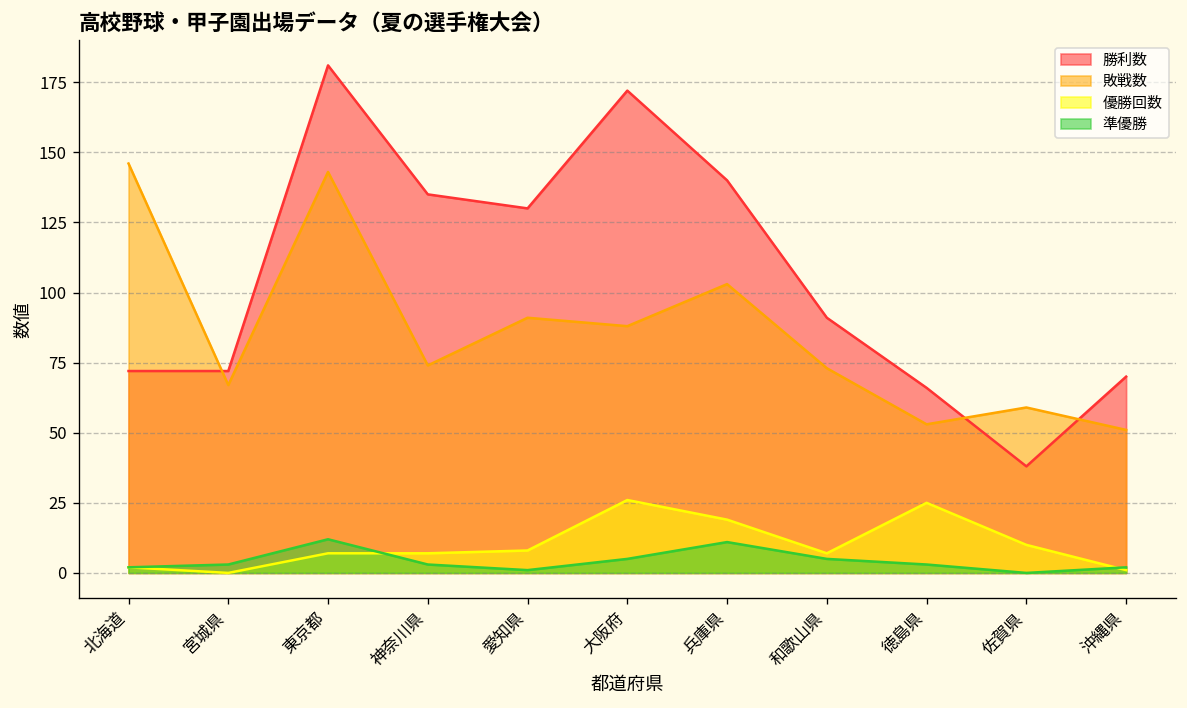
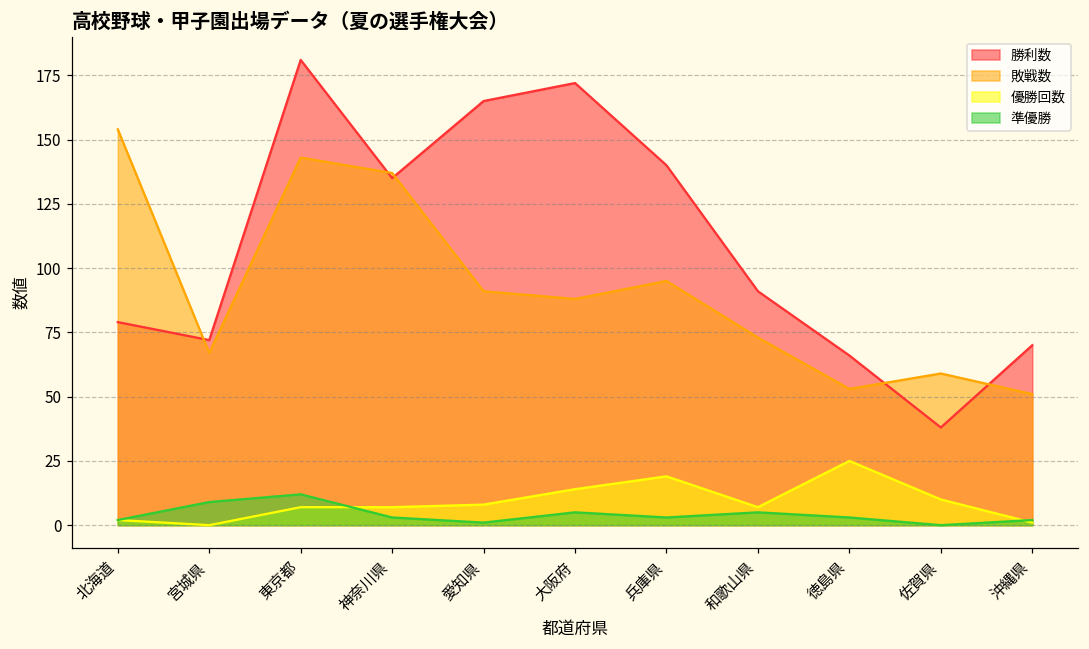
  {
    "勝利数": {
-     "北海道": 72,
+     "北海道": 79,
      "宮城県": 72,
      "東京都": 181,
      "神奈川県": 135,
-     "愛知県": 130,
+     "愛知県": 165,
      "大阪府": 172,
      "兵庫県": 140,
      "和歌山県": 91,
      "徳島県": 66,
      "佐賀県": 38,
      "沖縄県": 70
    },
    "敗戦数": {
-     "北海道": 146,
+     "北海道": 154,
      "宮城県": 67,
      "東京都": 143,
-     "神奈川県": 74,
+     "神奈川県": 137,
      "愛知県": 91,
      "大阪府": 88,
-     "兵庫県": 103,
+     "兵庫県": 95,
      "和歌山県": 73,
      "徳島県": 53,
      "佐賀県": 59,
      "沖縄県": 51
    },
    "優勝回数": {
      "宮城県": 0,
      "東京都": 7,
      "神奈川県": 7,
      "愛知県": 8,
-     "大阪府": 26,
+     "大阪府": 14,
      "兵庫県": 19,
      "和歌山県": 7,
      "徳島県": 25,
      "佐賀県": 10
    },
    "準優勝": {
-     "宮城県": 3,
+     "宮城県": 9,
      "東京都": 12,
      "神奈川県": 3,
      "愛知県": 1,
      "大阪府": 5,
-     "兵庫県": 11,
+     "兵庫県": 3,
      "和歌山県": 5,
      "徳島県": 3,
      "佐賀県": 0
    }
  }
